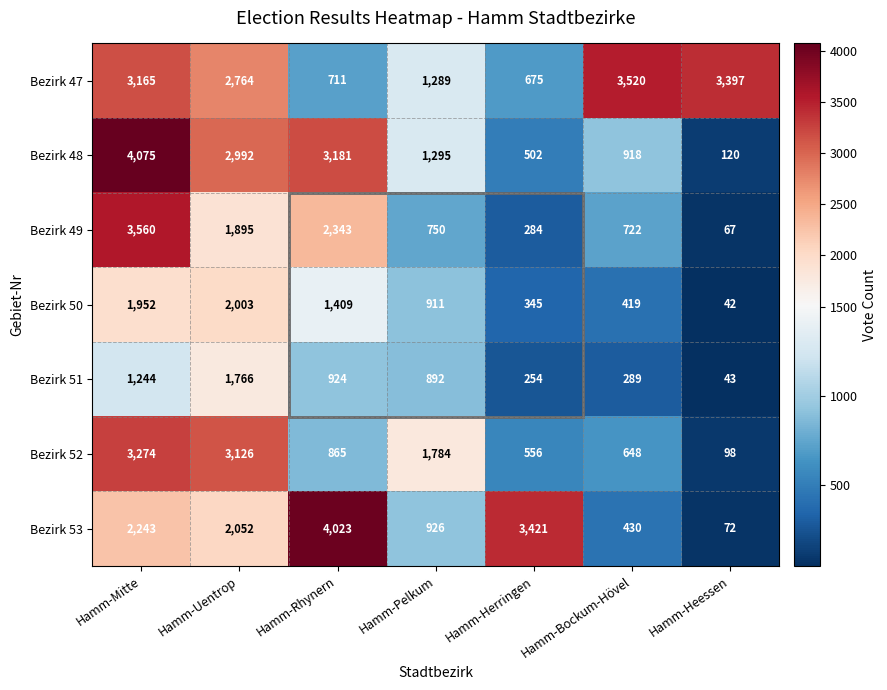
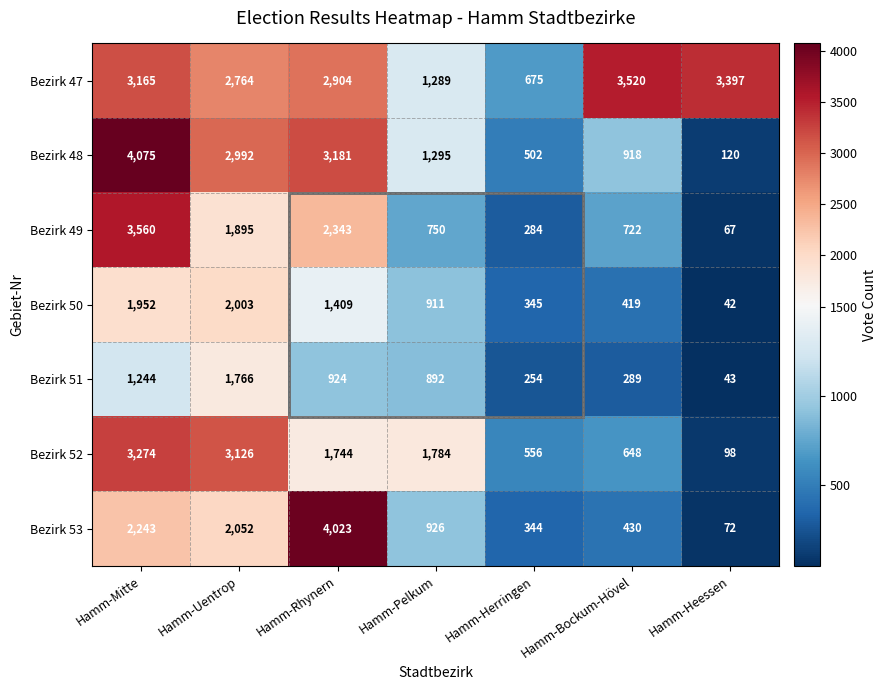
  {
    "Bezirk 47": {
      "Hamm-Mitte": "3,165",
      "Hamm-Uentrop": "2,764",
-     "Hamm-Rhynern": "711",
+     "Hamm-Rhynern": "2,904",
      "Hamm-Pelkum": "1,289",
      "Hamm-Herringen": "675",
      "Hamm-Bockum-Hövel": "3,520",
      "Hamm-Heessen": "3,397"
    },
    "Bezirk 48": {
      "Hamm-Mitte": "4,075",
      "Hamm-Uentrop": "2,992",
      "Hamm-Rhynern": "3,181",
      "Hamm-Pelkum": "1,295",
      "Hamm-Herringen": "502",
      "Hamm-Bockum-Hövel": "918",
      "Hamm-Heessen": "120"
    },
    "Bezirk 49": {
      "Hamm-Mitte": "3,560",
      "Hamm-Uentrop": "1,895",
      "Hamm-Rhynern": "2,343",
      "Hamm-Pelkum": "750",
      "Hamm-Herringen": "284",
      "Hamm-Bockum-Hövel": "722",
      "Hamm-Heessen": "67"
    },
    "Bezirk 50": {
      "Hamm-Mitte": "1,952",
      "Hamm-Uentrop": "2,003",
      "Hamm-Rhynern": "1,409",
      "Hamm-Pelkum": "911",
      "Hamm-Herringen": "345",
      "Hamm-Bockum-Hövel": "419",
      "Hamm-Heessen": "42"
    },
    "Bezirk 51": {
      "Hamm-Mitte": "1,244",
      "Hamm-Uentrop": "1,766",
      "Hamm-Rhynern": "924",
      "Hamm-Pelkum": "892",
      "Hamm-Herringen": "254",
      "Hamm-Bockum-Hövel": "289",
      "Hamm-Heessen": "43"
    },
    "Bezirk 52": {
      "Hamm-Mitte": "3,274",
      "Hamm-Uentrop": "3,126",
-     "Hamm-Rhynern": "865",
+     "Hamm-Rhynern": "1,744",
      "Hamm-Pelkum": "1,784",
      "Hamm-Herringen": "556",
      "Hamm-Bockum-Hövel": "648",
      "Hamm-Heessen": "98"
    },
    "Bezirk 53": {
      "Hamm-Mitte": "2,243",
      "Hamm-Uentrop": "2,052",
      "Hamm-Rhynern": "4,023",
      "Hamm-Pelkum": "926",
-     "Hamm-Herringen": "3,421",
+     "Hamm-Herringen": "344",
      "Hamm-Bockum-Hövel": "430",
      "Hamm-Heessen": "72"
    }
  }
